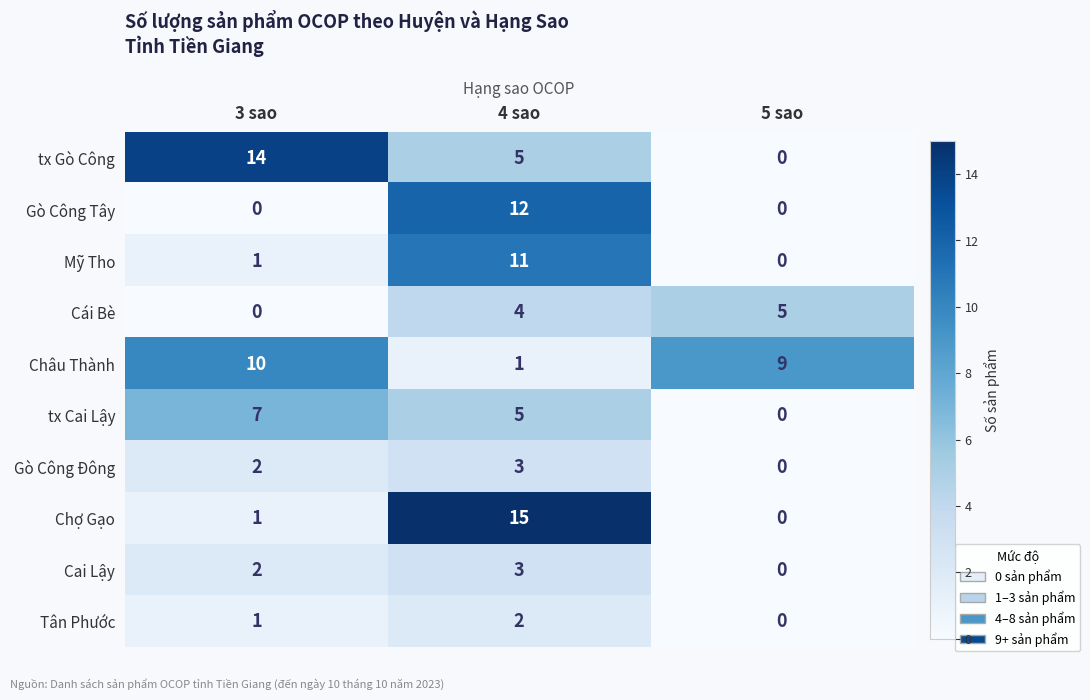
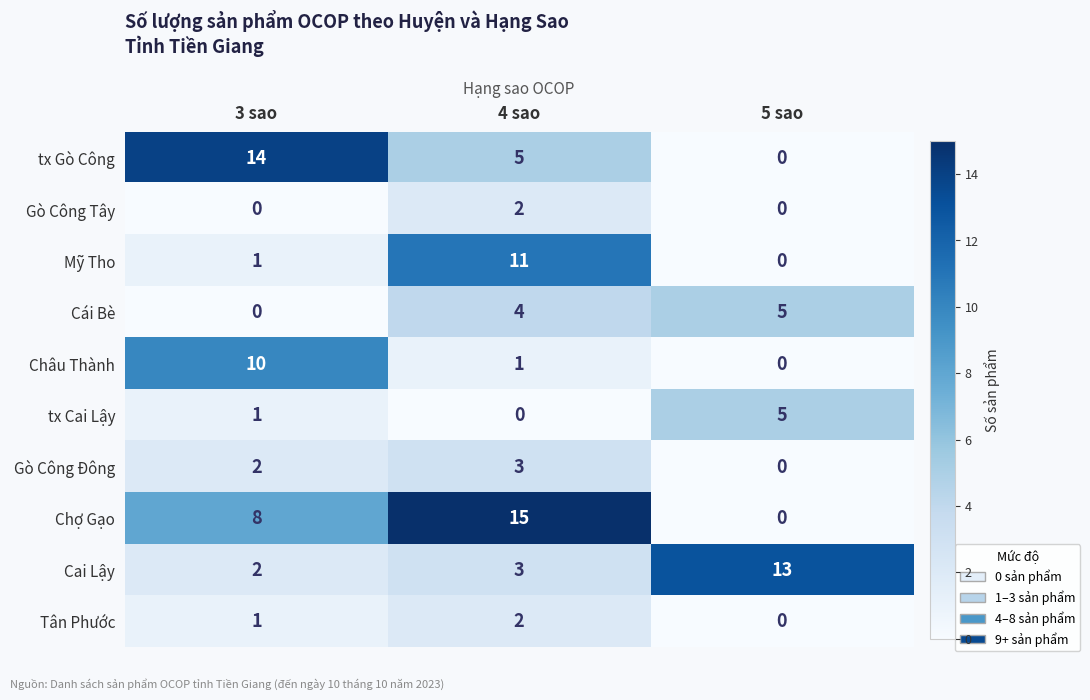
  {
    "tx Gò Công": {
      "3 sao": 14,
      "4 sao": 5,
      "5 sao": 0
    },
    "Gò Công Tây": {
      "3 sao": 0,
-     "4 sao": 12,
+     "4 sao": 2,
      "5 sao": 0
    },
    "Mỹ Tho": {
      "3 sao": 1,
      "4 sao": 11,
      "5 sao": 0
    },
    "Cái Bè": {
      "3 sao": 0,
      "4 sao": 4,
      "5 sao": 5
    },
    "Châu Thành": {
      "3 sao": 10,
      "4 sao": 1,
-     "5 sao": 9
+     "5 sao": 0
    },
    "tx Cai Lậy": {
-     "3 sao": 7,
-     "4 sao": 5,
-     "5 sao": 0
+     "3 sao": 1,
+     "4 sao": 0,
+     "5 sao": 5
    },
    "Gò Công Đông": {
      "3 sao": 2,
      "4 sao": 3,
      "5 sao": 0
    },
    "Chợ Gạo": {
-     "3 sao": 1,
+     "3 sao": 8,
      "4 sao": 15,
      "5 sao": 0
    },
    "Cai Lậy": {
      "3 sao": 2,
      "4 sao": 3,
-     "5 sao": 0
+     "5 sao": 13
    },
    "Tân Phước": {
      "3 sao": 1,
      "4 sao": 2,
      "5 sao": 0
    }
  }
